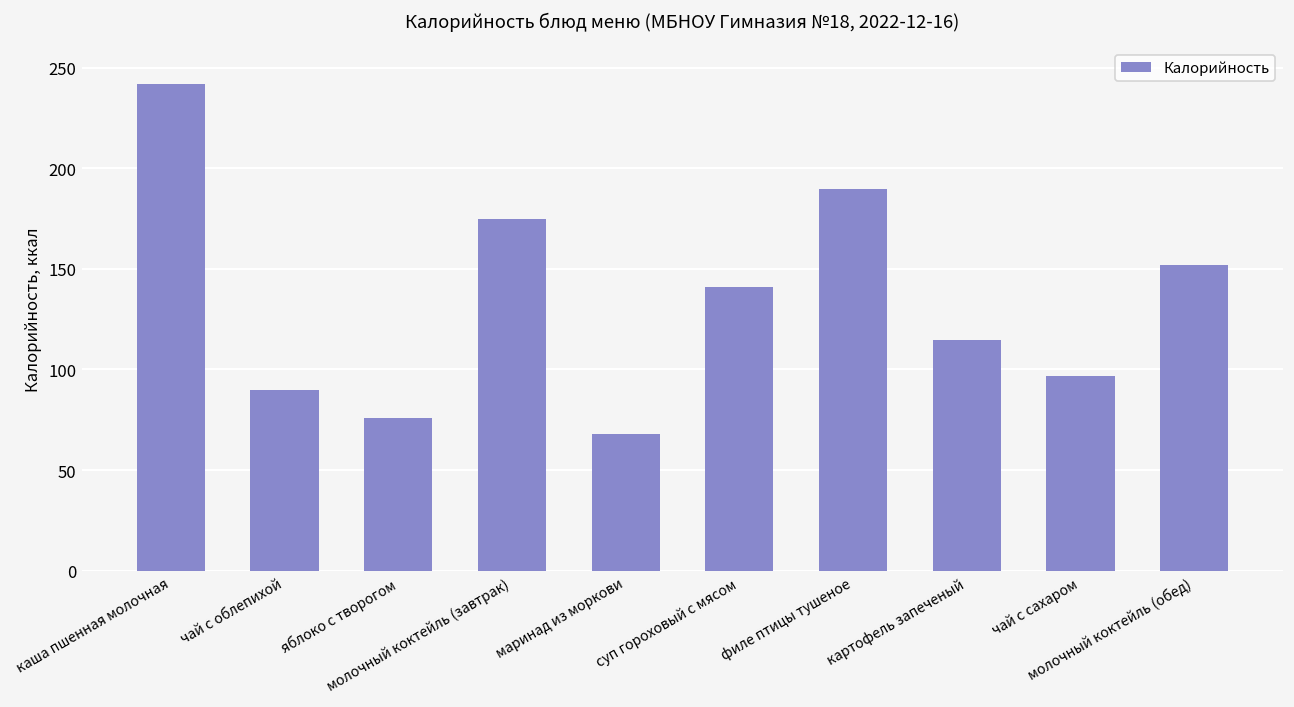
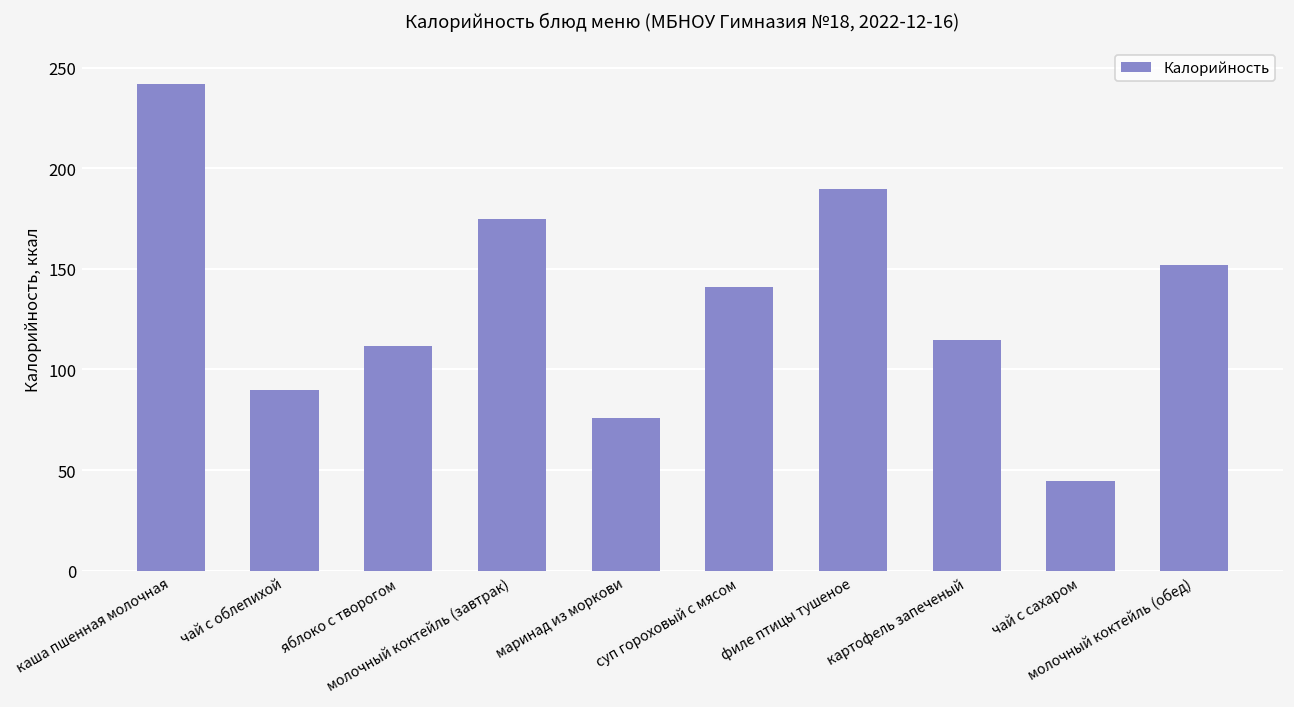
  {
    "каша пшенная молочная": 242,
    "чай с облепихой": 90,
-   "яблоко с творогом": 76,
+   "яблоко с творогом": 112,
    "молочный коктейль (завтрак)": 175,
-   "маринад из моркови": 68,
+   "маринад из моркови": 76,
    "суп гороховый с мясом": 141,
    "филе птицы тушеное": 190,
    "картофель запеченый": 115,
-   "чай с сахаром": 97,
+   "чай с сахаром": 45,
    "молочный коктейль (обед)": 152
  }
